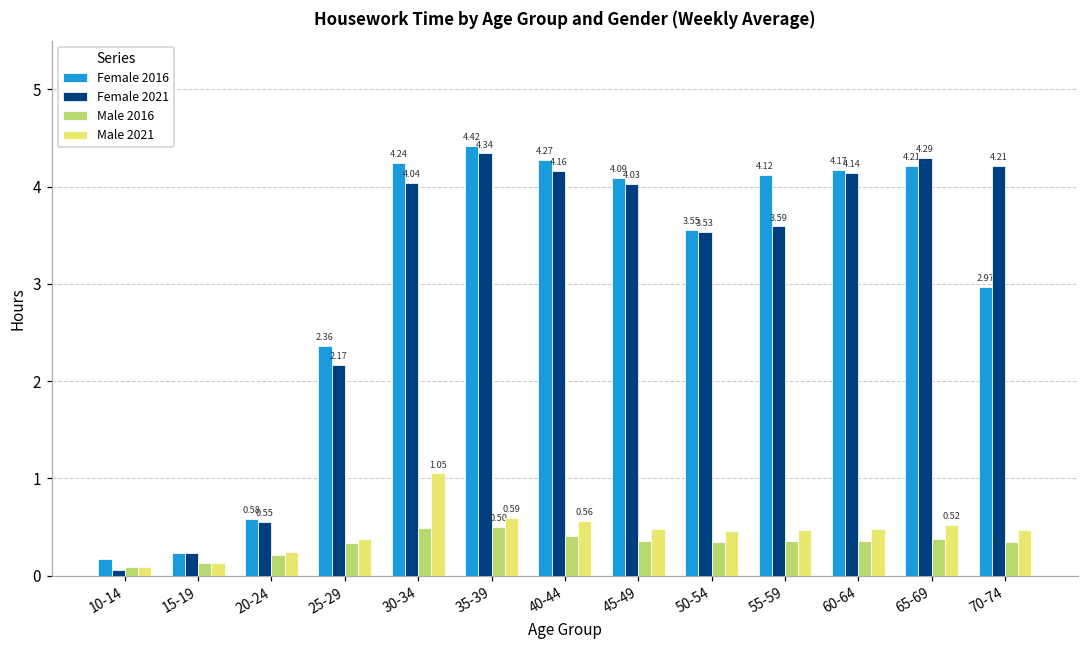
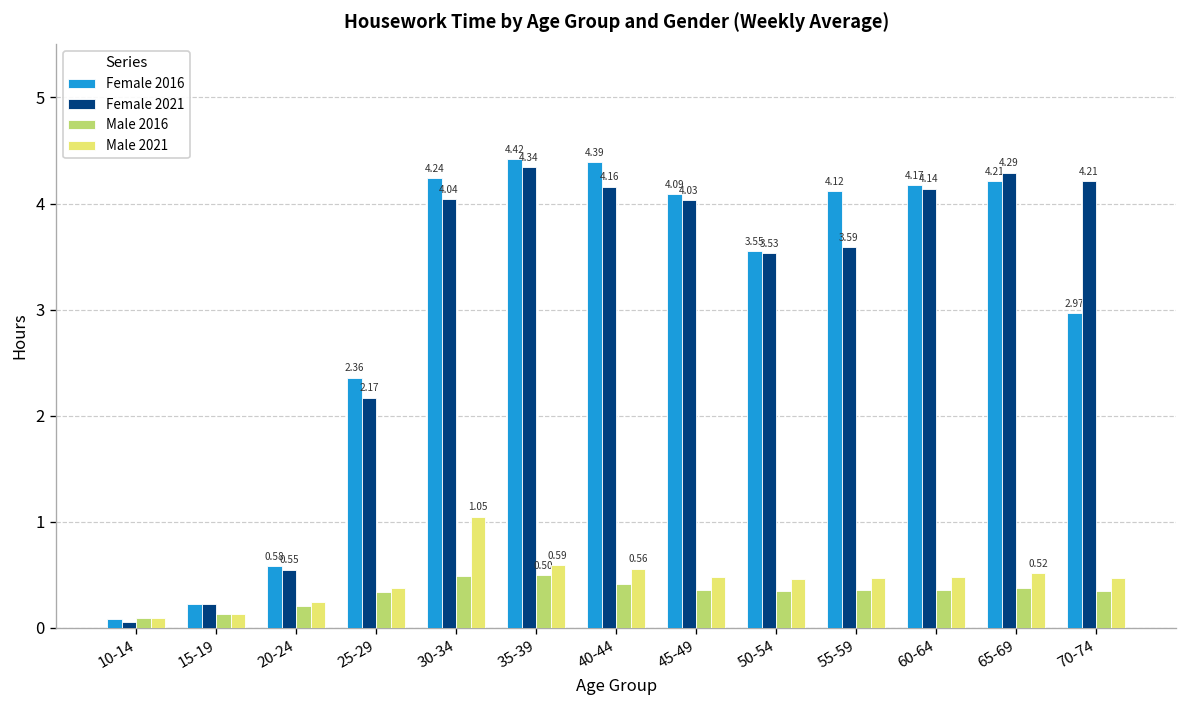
  {
    "Female 2016": {
-     "10-14": 0.2,
+     "10-14": 0.1,
      "25-29": 2.36,
      "30-34": 4.24,
      "35-39": 4.42,
-     "40-44": 4.27,
+     "40-44": 4.39,
      "45-49": 4.09,
      "55-59": 4.12,
      "65-69": 4.21,
      "70-74": 2.97
    },
    "Female 2021": {
      "25-29": 2.17,
      "30-34": 4.04,
      "35-39": 4.34,
      "40-44": 4.16,
      "45-49": 4.03,
      "55-59": 3.59,
      "65-69": 4.29,
      "70-74": 4.21
    }
  }
